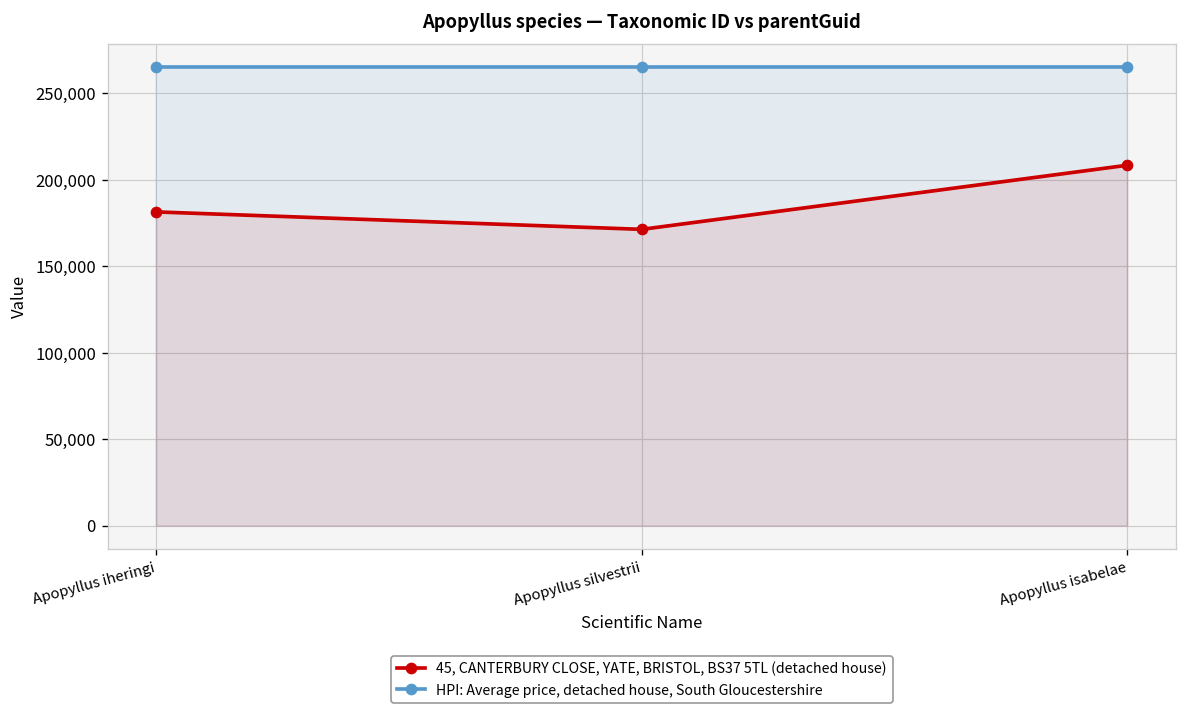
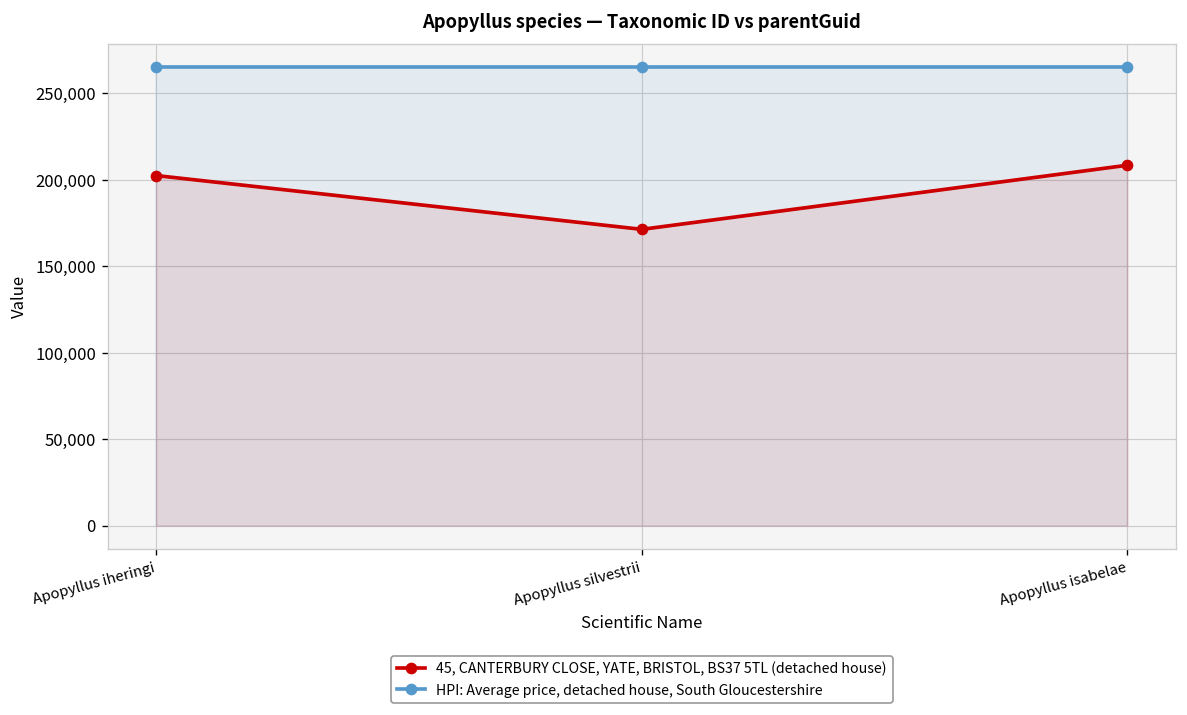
  {
    "45, CANTERBURY CLOSE, YATE, BRISTOL, BS37 5TL (detached house)": {
-     "Apopyllus iheringi": "181,000",
+     "Apopyllus iheringi": "202,000",
      "Apopyllus silvestrii": "171,000",
      "Apopyllus isabelae": "208,000"
    },
    "HPI: Average price, detached house, South Gloucestershire": {
      "Apopyllus iheringi": "265,000",
      "Apopyllus silvestrii": "265,000",
      "Apopyllus isabelae": "265,000"
    }
  }
